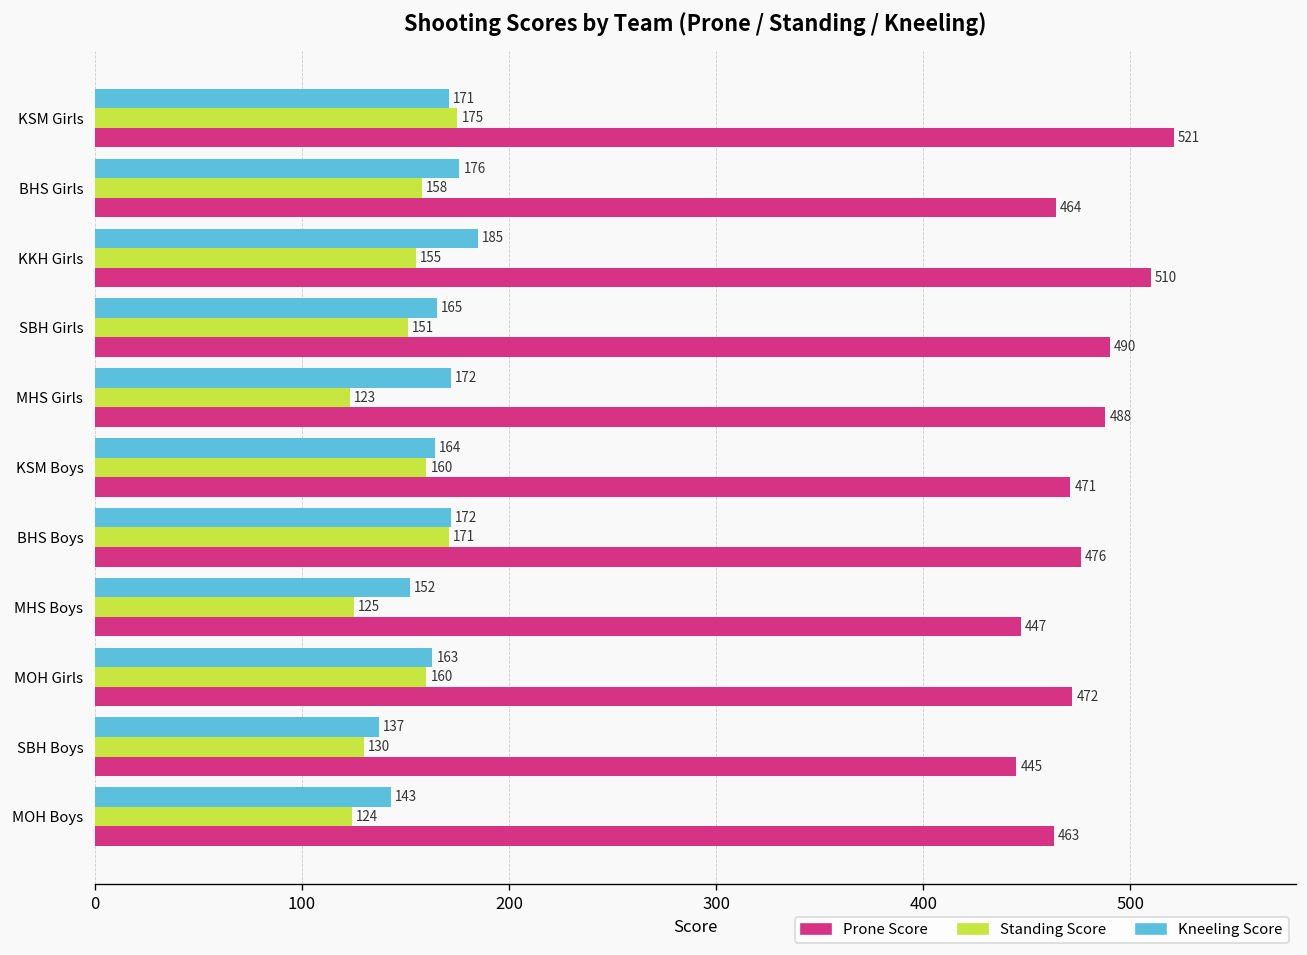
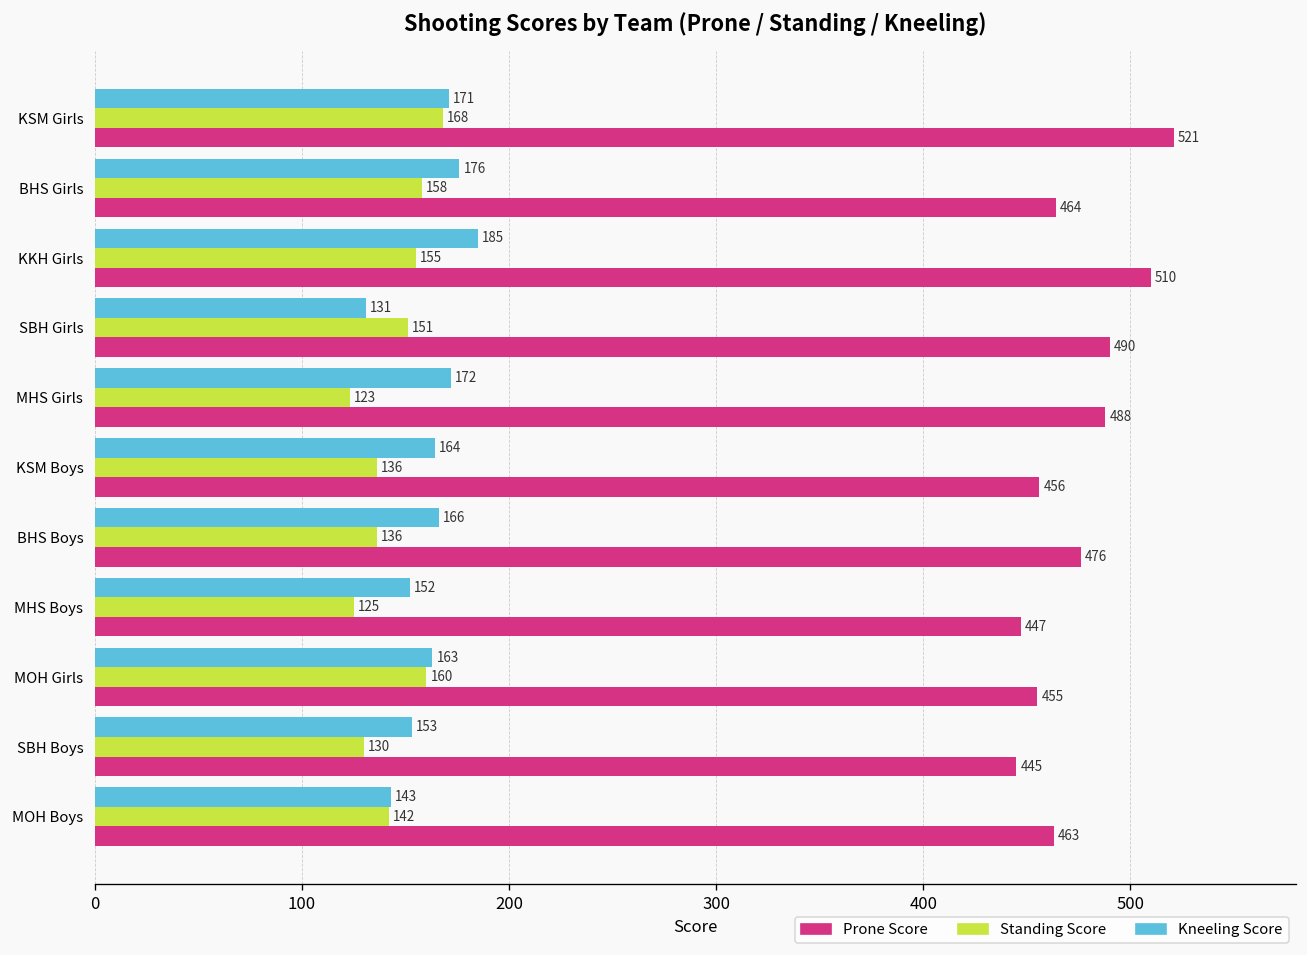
  {
    "Prone Score": {
      "KSM Girls": 521,
      "BHS Girls": 464,
      "KKH Girls": 510,
      "SBH Girls": 490,
      "MHS Girls": 488,
-     "KSM Boys": 471,
+     "KSM Boys": 456,
      "BHS Boys": 476,
      "MHS Boys": 447,
-     "MOH Girls": 472,
+     "MOH Girls": 455,
      "SBH Boys": 445,
      "MOH Boys": 463
    },
    "Standing Score": {
-     "KSM Girls": 175,
+     "KSM Girls": 168,
      "BHS Girls": 158,
      "KKH Girls": 155,
      "SBH Girls": 151,
      "MHS Girls": 123,
-     "KSM Boys": 160,
-     "BHS Boys": 171,
+     "KSM Boys": 136,
+     "BHS Boys": 136,
      "MHS Boys": 125,
      "MOH Girls": 160,
      "SBH Boys": 130,
-     "MOH Boys": 124
+     "MOH Boys": 142
    },
    "Kneeling Score": {
      "KSM Girls": 171,
      "BHS Girls": 176,
      "KKH Girls": 185,
-     "SBH Girls": 165,
+     "SBH Girls": 131,
      "MHS Girls": 172,
      "KSM Boys": 164,
-     "BHS Boys": 172,
+     "BHS Boys": 166,
      "MHS Boys": 152,
      "MOH Girls": 163,
-     "SBH Boys": 137,
+     "SBH Boys": 153,
      "MOH Boys": 143
    }
  }
